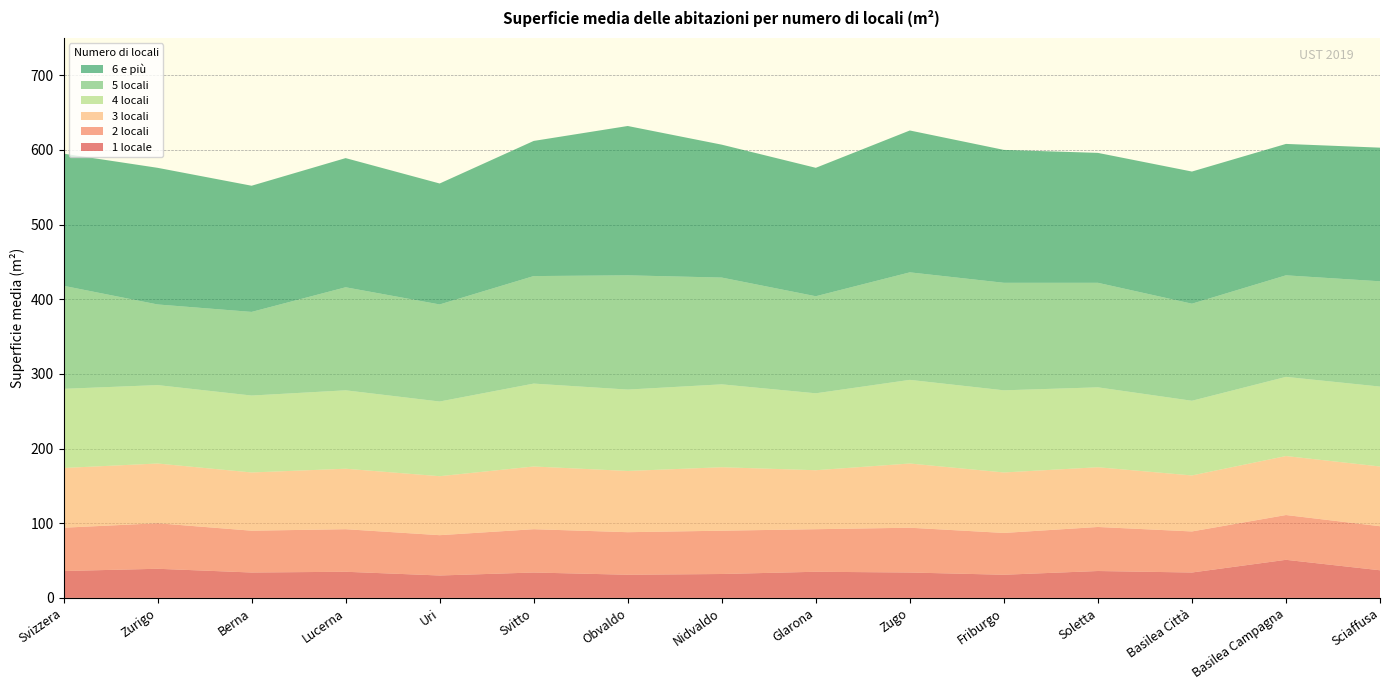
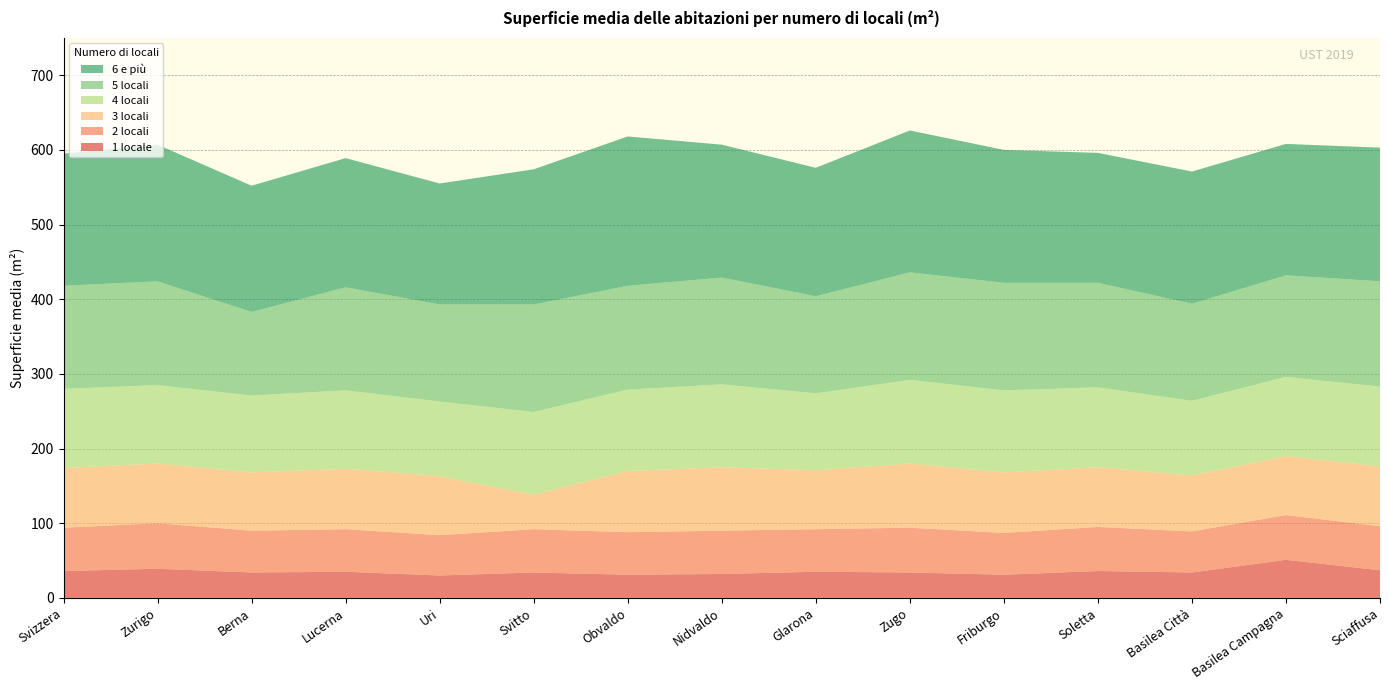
  {
    "1 locale": {
      "Svizzera": 40,
      "Zurigo": 40,
      "Berna": 30,
      "Lucerna": 40,
      "Uri": 30,
      "Svitto": 30,
      "Obvaldo": 30,
      "Nidvaldo": 30,
      "Glarona": 40,
      "Zugo": 30,
      "Friburgo": 30,
      "Soletta": 40,
      "Basilea Città": 30,
      "Basilea Campagna": 50,
      "Sciaffusa": 40
    },
    "2 locali": {
      "Svizzera": 60,
      "Zurigo": 60,
      "Berna": 60,
      "Lucerna": 60,
      "Uri": 50,
      "Svitto": 60,
      "Obvaldo": 60,
      "Nidvaldo": 60,
      "Glarona": 60,
      "Zugo": 60,
      "Friburgo": 60,
      "Soletta": 60,
      "Basilea Città": 60,
      "Basilea Campagna": 60,
      "Sciaffusa": 60
    },
    "3 locali": {
      "Svizzera": 80,
      "Zurigo": 80,
      "Berna": 80,
      "Lucerna": 80,
      "Uri": 80,
-     "Svitto": 80,
+     "Svitto": 50,
      "Obvaldo": 80,
      "Nidvaldo": 90,
      "Glarona": 80,
      "Zugo": 90,
      "Friburgo": 80,
      "Soletta": 80,
      "Basilea Città": 80,
      "Basilea Campagna": 80,
      "Sciaffusa": 80
    },
    "4 locali": {
      "Svizzera": 110,
      "Zurigo": 110,
      "Berna": 100,
      "Lucerna": 110,
      "Uri": 100,
      "Svitto": 110,
      "Obvaldo": 110,
      "Nidvaldo": 110,
      "Glarona": 100,
      "Zugo": 110,
      "Friburgo": 110,
      "Soletta": 110,
      "Basilea Città": 100,
      "Basilea Campagna": 110,
      "Sciaffusa": 110
    },
    "5 locali": {
      "Svizzera": 140,
-     "Zurigo": 110,
+     "Zurigo": 140,
      "Berna": 110,
      "Lucerna": 140,
      "Uri": 130,
      "Svitto": 140,
-     "Obvaldo": 150,
+     "Obvaldo": 140,
      "Nidvaldo": 140,
      "Glarona": 130,
      "Zugo": 140,
      "Friburgo": 140,
      "Soletta": 140,
      "Basilea Città": 130,
      "Basilea Campagna": 140,
      "Sciaffusa": 140
    },
    "6 e più": {
      "Svizzera": 180,
      "Berna": 170,
      "Lucerna": 170,
      "Uri": 160,
      "Svitto": 180,
      "Obvaldo": 200,
      "Nidvaldo": 180,
      "Glarona": 170,
      "Zugo": 190,
      "Friburgo": 180,
      "Soletta": 170,
      "Basilea Città": 180,
      "Basilea Campagna": 180,
      "Sciaffusa": 180
    }
  }
